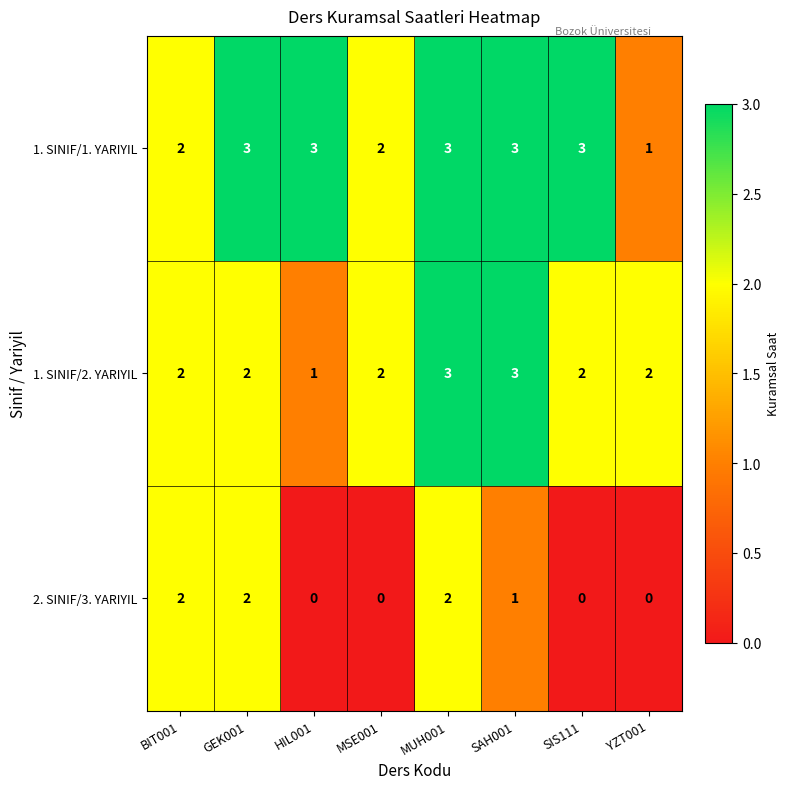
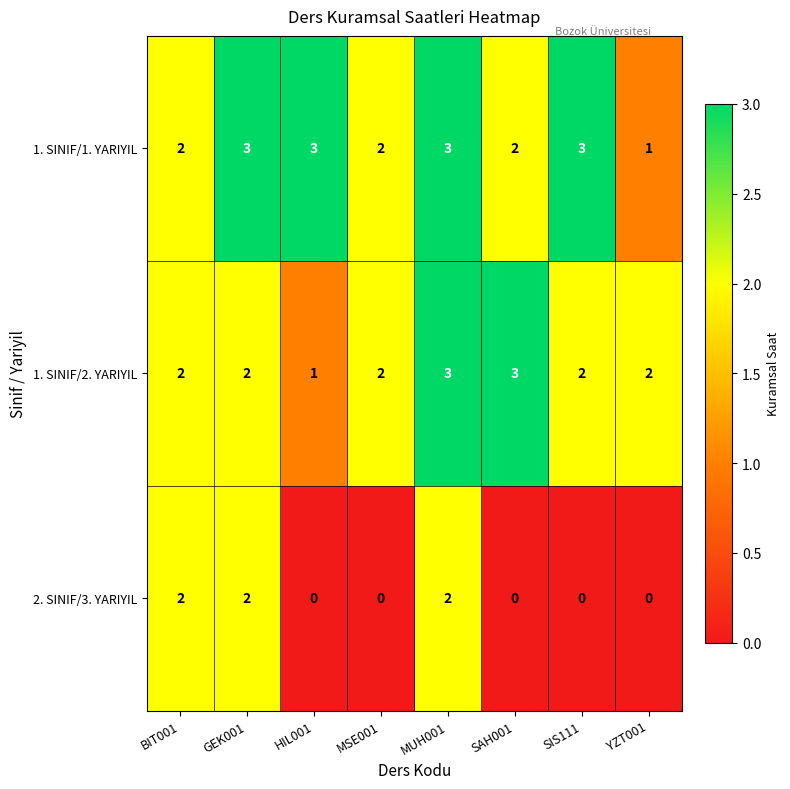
  {
    "1. SINIF/1. YARIYIL": {
      "BIT001": 2,
      "GEK001": 3,
      "HIL001": 3,
      "MSE001": 2,
      "MUH001": 3,
-     "SAH001": 3,
+     "SAH001": 2,
      "SIS111": 3,
      "YZT001": 1
    },
    "1. SINIF/2. YARIYIL": {
      "BIT001": 2,
      "GEK001": 2,
      "HIL001": 1,
      "MSE001": 2,
      "MUH001": 3,
      "SAH001": 3,
      "SIS111": 2,
      "YZT001": 2
    },
    "2. SINIF/3. YARIYIL": {
      "BIT001": 2,
      "GEK001": 2,
      "HIL001": 0,
      "MSE001": 0,
      "MUH001": 2,
-     "SAH001": 1,
+     "SAH001": 0,
      "SIS111": 0,
      "YZT001": 0
    }
  }
